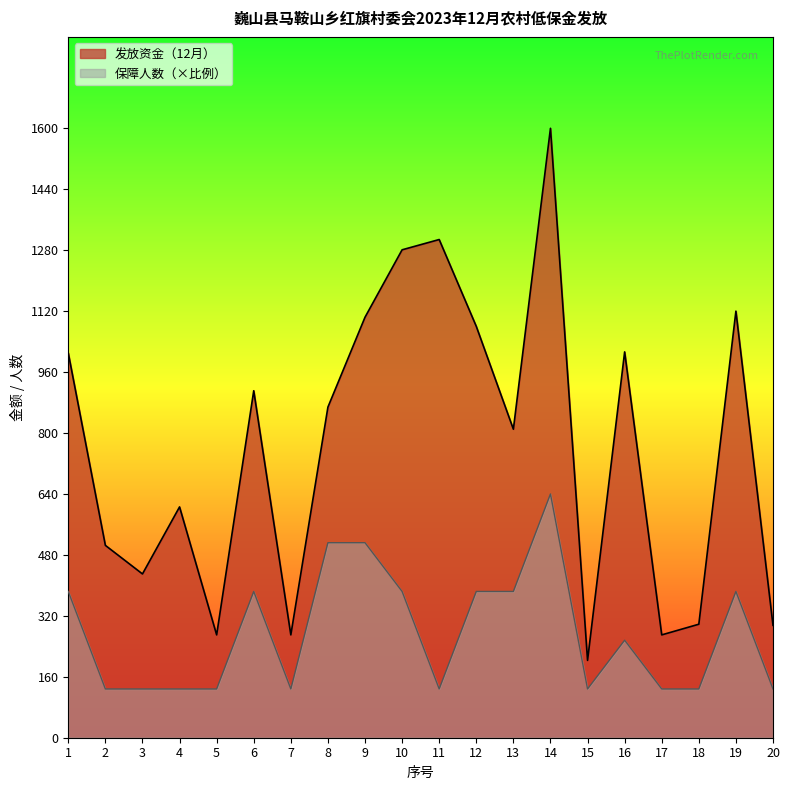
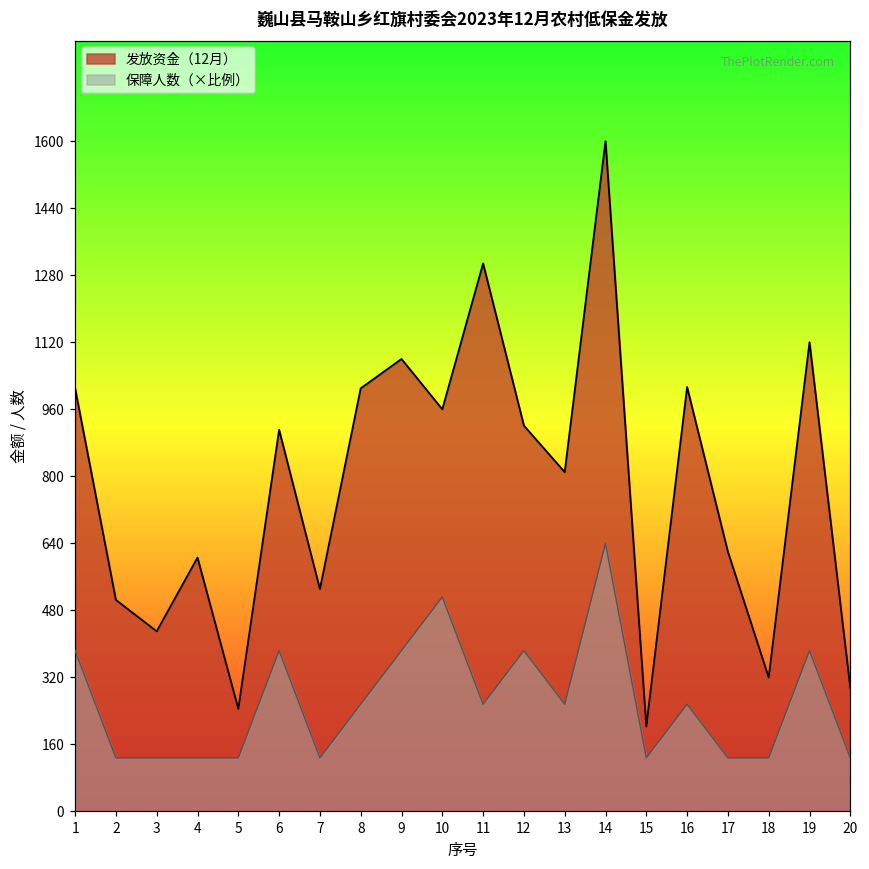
  {
    "发放资金（12月）": {
      "1": 1010,
      "2": 510,
      "3": 430,
      "4": 610,
-     "5": 270,
+     "5": 250,
      "6": 910,
-     "7": 270,
-     "8": 870,
-     "9": 1100,
-     "10": 1280,
+     "7": 530,
+     "8": 1010,
+     "9": 1080,
+     "10": 960,
      "11": 1310,
-     "12": 1080,
+     "12": 920,
      "13": 810,
      "14": 1600,
      "15": 200,
      "16": 1010,
-     "17": 270,
-     "18": 300,
+     "17": 620,
+     "18": 320,
      "19": 1120,
      "20": 300
    },
    "保障人数（×比例）": {
      "1": 380,
      "2": 130,
      "3": 130,
      "4": 130,
      "5": 130,
      "6": 380,
      "7": 130,
-     "8": 510,
-     "9": 510,
-     "10": 380,
-     "11": 130,
+     "8": 260,
+     "9": 380,
+     "10": 510,
+     "11": 260,
      "12": 380,
-     "13": 380,
+     "13": 260,
      "14": 640,
      "15": 130,
      "16": 260,
      "17": 130,
      "18": 130,
      "19": 380,
      "20": 130
    }
  }
